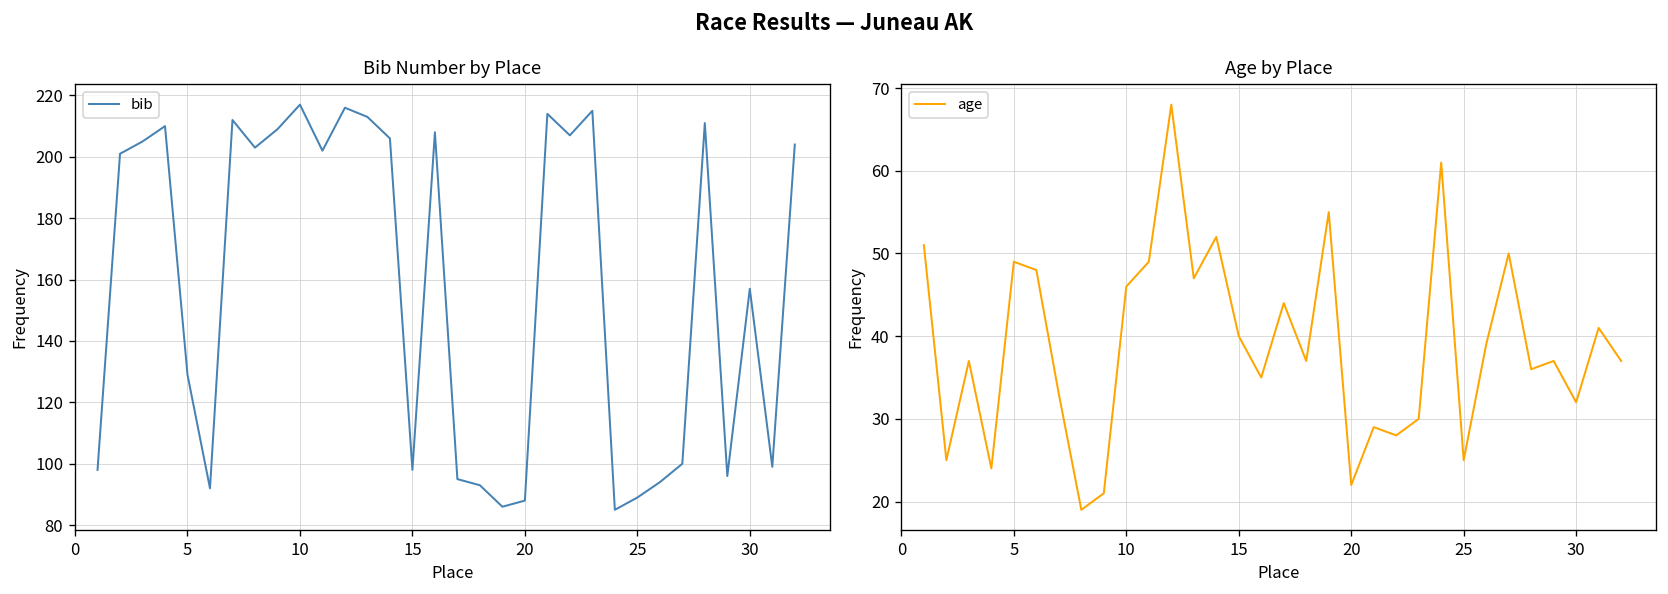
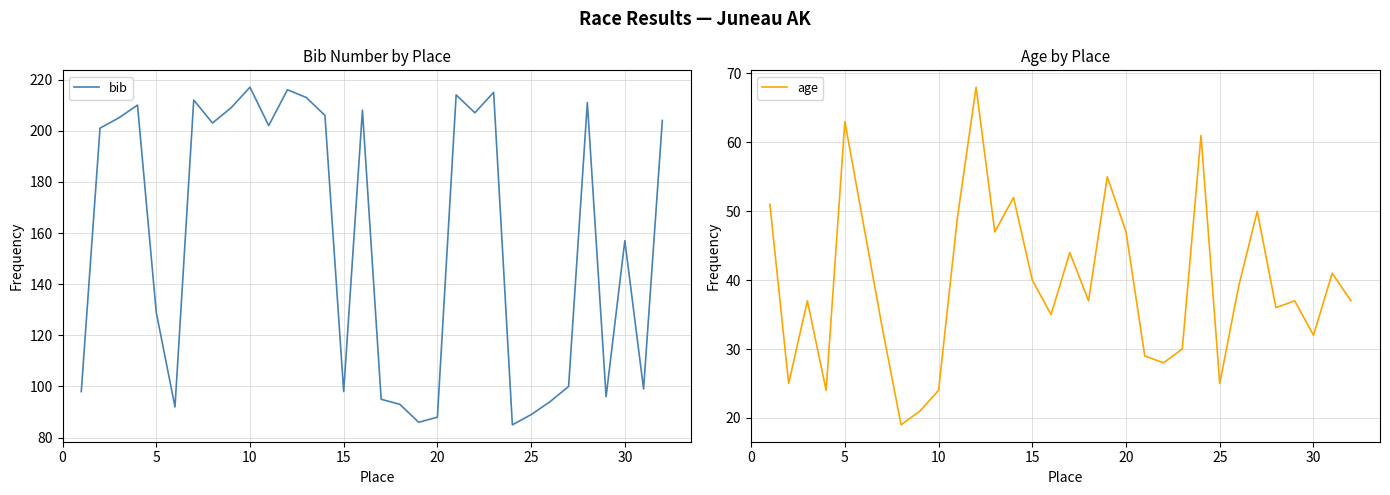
  {
    "Bib Number by Place": {
      "5": 129,
      "10": 217,
      "15": 98,
      "20": 88,
      "25": 89,
      "30": 157
    },
    "Age by Place": {
-     "5": 49,
-     "10": 46,
+     "5": 63,
+     "10": 24,
      "15": 40,
-     "20": 22,
+     "20": 47,
      "25": 25,
      "30": 32
    }
  }
